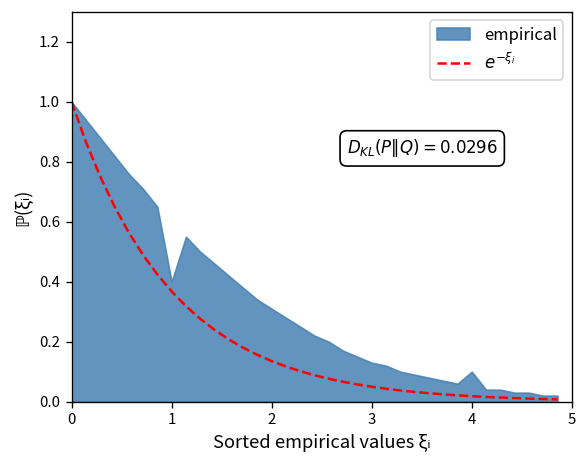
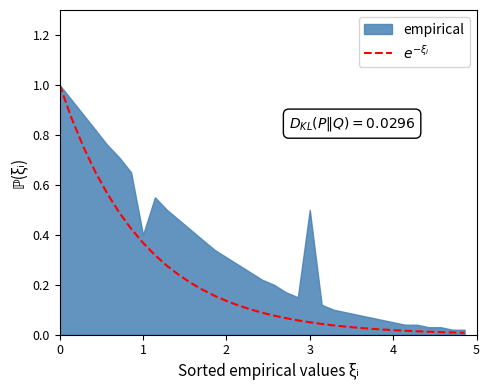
  {
    "empirical": {
      "1": 0.40,
      "2": 0.31,
-     "3": 0.13,
-     "4": 0.10
+     "3": 0.50,
+     "4": 0.05
    }
  }
